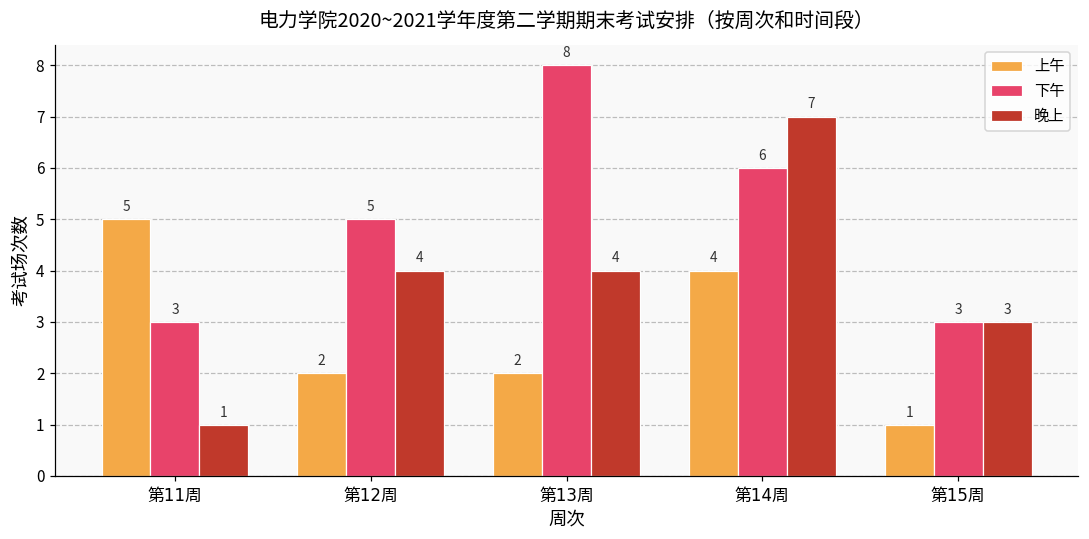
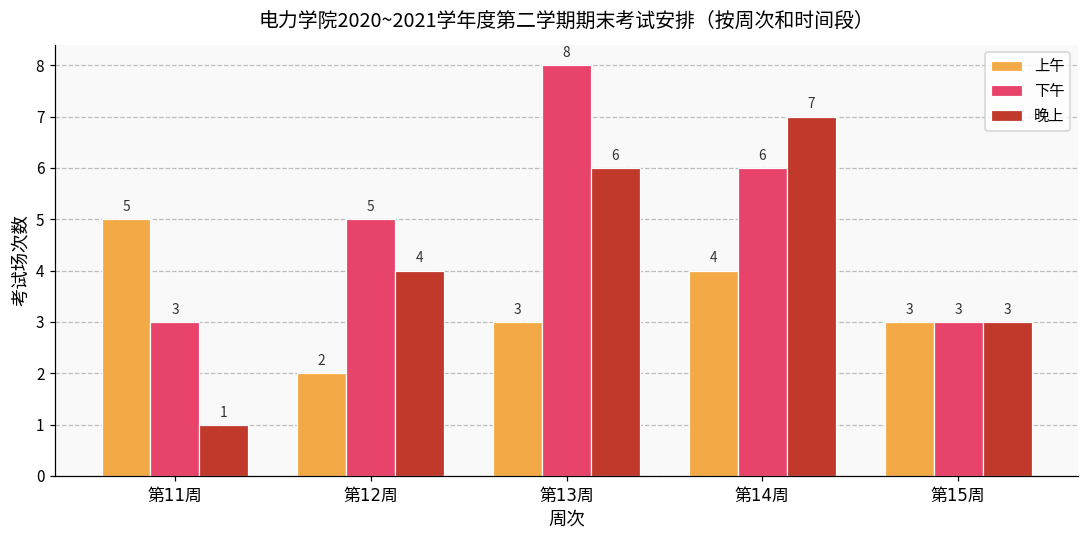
  {
    "上午": {
      "第11周": 5,
      "第12周": 2,
-     "第13周": 2,
+     "第13周": 3,
      "第14周": 4,
-     "第15周": 1
+     "第15周": 3
    },
    "下午": {
      "第11周": 3,
      "第12周": 5,
      "第13周": 8,
      "第14周": 6,
      "第15周": 3
    },
    "晚上": {
      "第11周": 1,
      "第12周": 4,
-     "第13周": 4,
+     "第13周": 6,
      "第14周": 7,
      "第15周": 3
    }
  }
